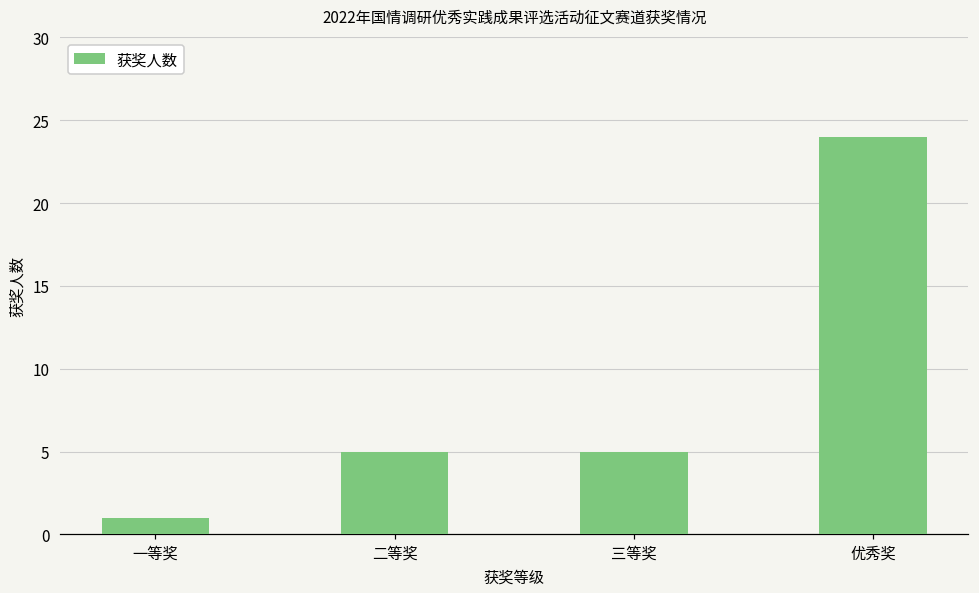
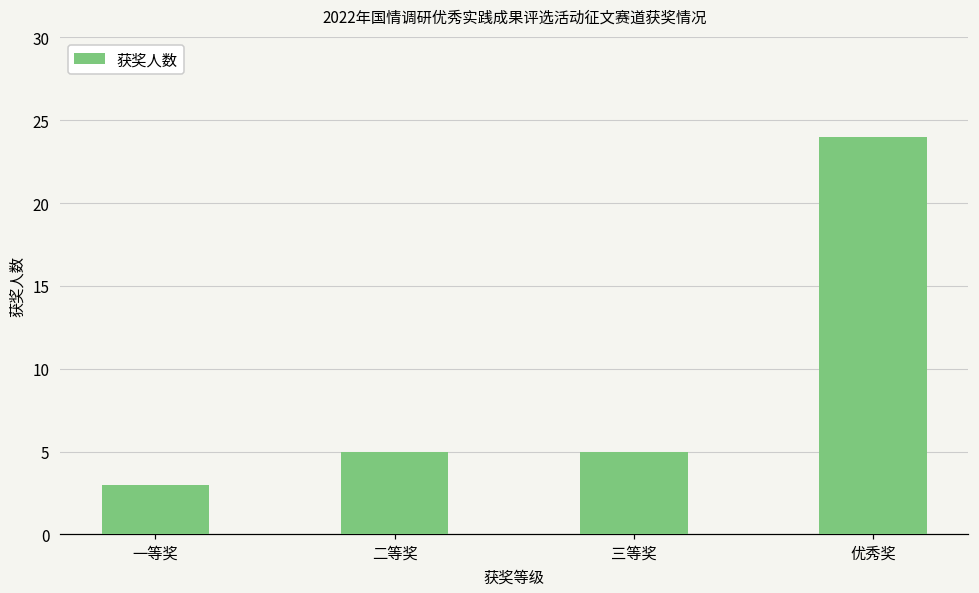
  {
-   "一等奖": 1,
+   "一等奖": 3,
    "二等奖": 5,
    "三等奖": 5,
    "优秀奖": 24
  }
